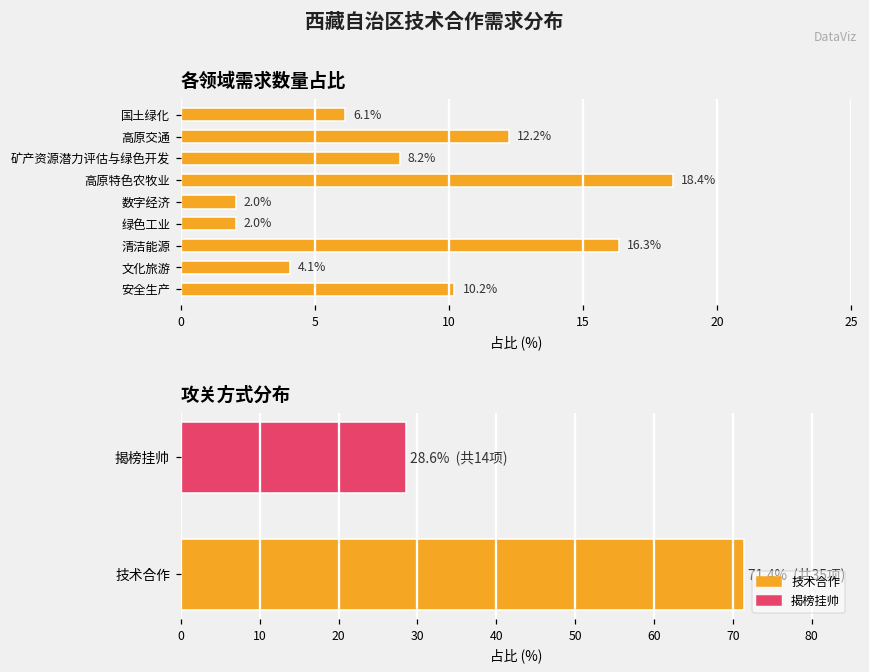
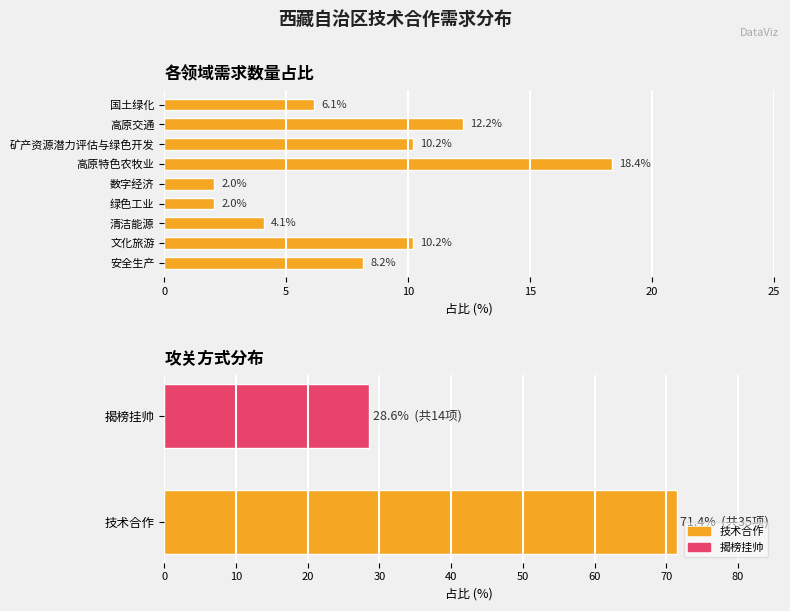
  {
    "各领域需求数量占比": {
      "国土绿化": "6.1%",
      "高原交通": "12.2%",
-     "矿产资源潜力评估与绿色开发": "8.2%",
+     "矿产资源潜力评估与绿色开发": "10.2%",
      "高原特色农牧业": "18.4%",
      "数字经济": "2.0%",
      "绿色工业": "2.0%",
-     "清洁能源": "16.3%",
-     "文化旅游": "4.1%",
-     "安全生产": "10.2%"
+     "清洁能源": "4.1%",
+     "文化旅游": "10.2%",
+     "安全生产": "8.2%"
    },
    "攻关方式分布": {
      "揭榜挂帅": "28.6%"
    }
  }
